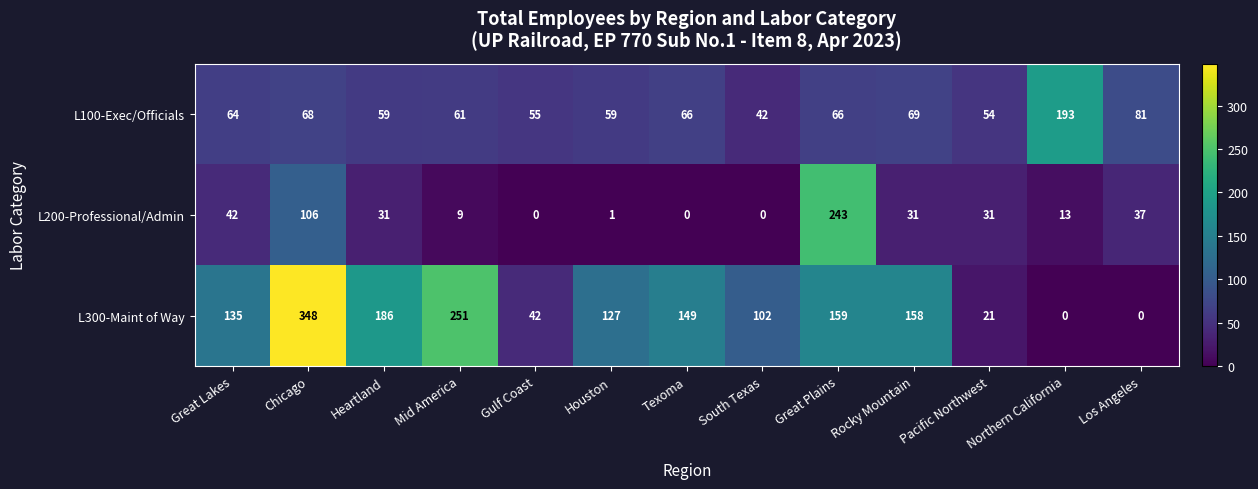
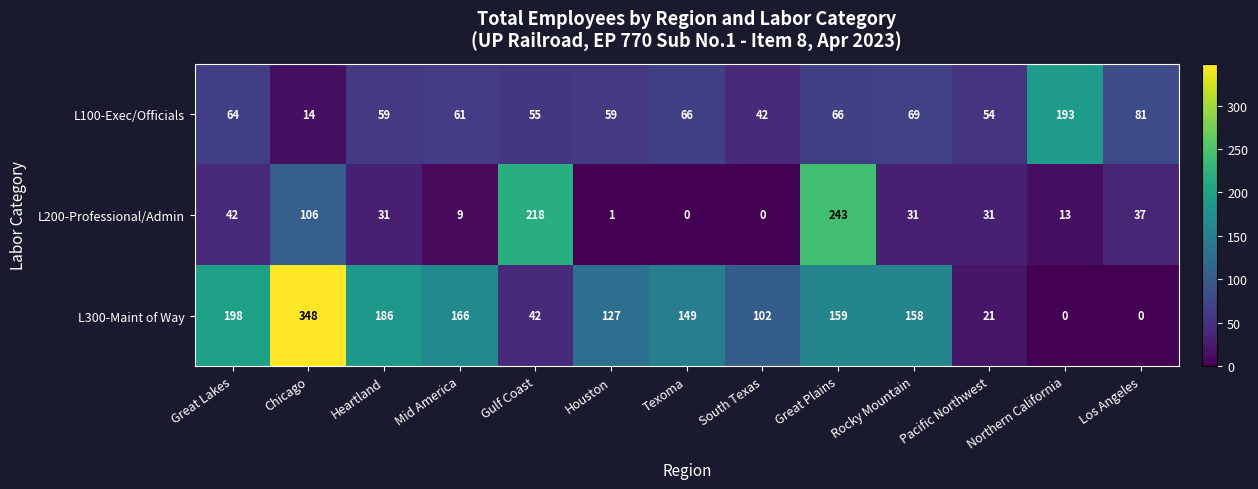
  {
    "L100-Exec/Officials": {
      "Great Lakes": 64,
-     "Chicago": 68,
+     "Chicago": 14,
      "Heartland": 59,
      "Mid America": 61,
      "Gulf Coast": 55,
      "Houston": 59,
      "Texoma": 66,
      "South Texas": 42,
      "Great Plains": 66,
      "Rocky Mountain": 69,
      "Pacific Northwest": 54,
      "Northern California": 193,
      "Los Angeles": 81
    },
    "L200-Professional/Admin": {
      "Great Lakes": 42,
      "Chicago": 106,
      "Heartland": 31,
      "Mid America": 9,
-     "Gulf Coast": 0,
+     "Gulf Coast": 218,
      "Houston": 1,
      "Texoma": 0,
      "South Texas": 0,
      "Great Plains": 243,
      "Rocky Mountain": 31,
      "Pacific Northwest": 31,
      "Northern California": 13,
      "Los Angeles": 37
    },
    "L300-Maint of Way": {
-     "Great Lakes": 135,
+     "Great Lakes": 198,
      "Chicago": 348,
      "Heartland": 186,
-     "Mid America": 251,
+     "Mid America": 166,
      "Gulf Coast": 42,
      "Houston": 127,
      "Texoma": 149,
      "South Texas": 102,
      "Great Plains": 159,
      "Rocky Mountain": 158,
      "Pacific Northwest": 21,
      "Northern California": 0,
      "Los Angeles": 0
    }
  }
